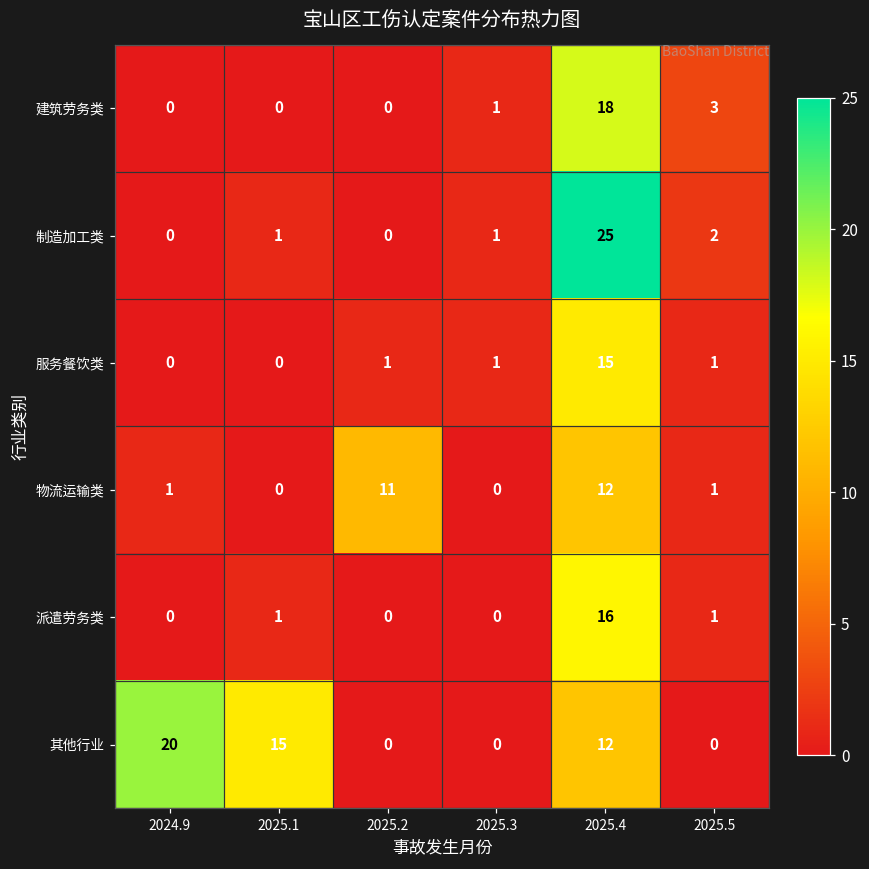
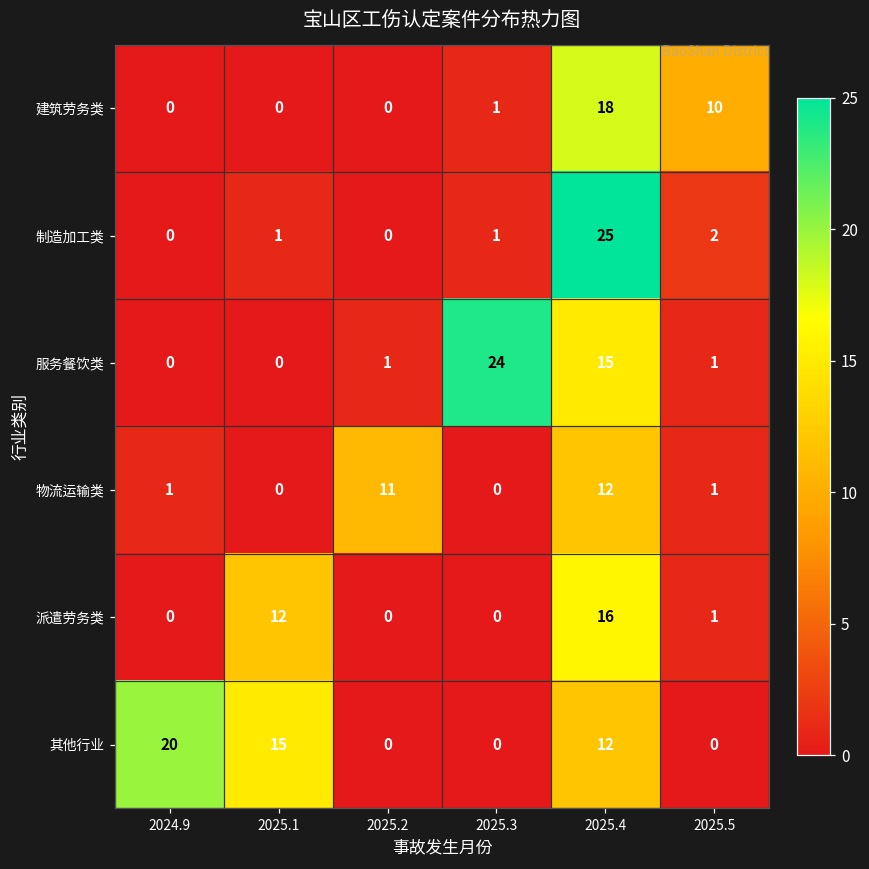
  {
    "建筑劳务类": {
      "2024.9": 0,
      "2025.1": 0,
      "2025.2": 0,
      "2025.3": 1,
      "2025.4": 18,
-     "2025.5": 3
+     "2025.5": 10
    },
    "制造加工类": {
      "2024.9": 0,
      "2025.1": 1,
      "2025.2": 0,
      "2025.3": 1,
      "2025.4": 25,
      "2025.5": 2
    },
    "服务餐饮类": {
      "2024.9": 0,
      "2025.1": 0,
      "2025.2": 1,
-     "2025.3": 1,
+     "2025.3": 24,
      "2025.4": 15,
      "2025.5": 1
    },
    "物流运输类": {
      "2024.9": 1,
      "2025.1": 0,
      "2025.2": 11,
      "2025.3": 0,
      "2025.4": 12,
      "2025.5": 1
    },
    "派遣劳务类": {
      "2024.9": 0,
-     "2025.1": 1,
+     "2025.1": 12,
      "2025.2": 0,
      "2025.3": 0,
      "2025.4": 16,
      "2025.5": 1
    },
    "其他行业": {
      "2024.9": 20,
      "2025.1": 15,
      "2025.2": 0,
      "2025.3": 0,
      "2025.4": 12,
      "2025.5": 0
    }
  }
